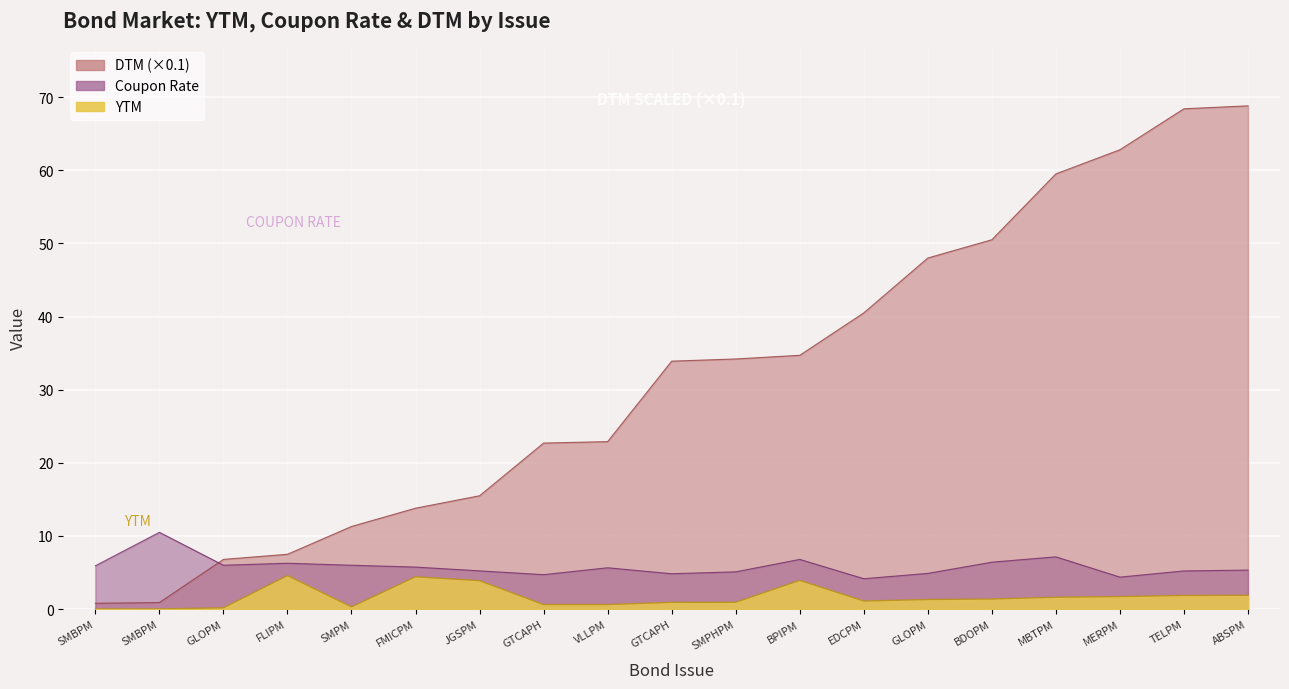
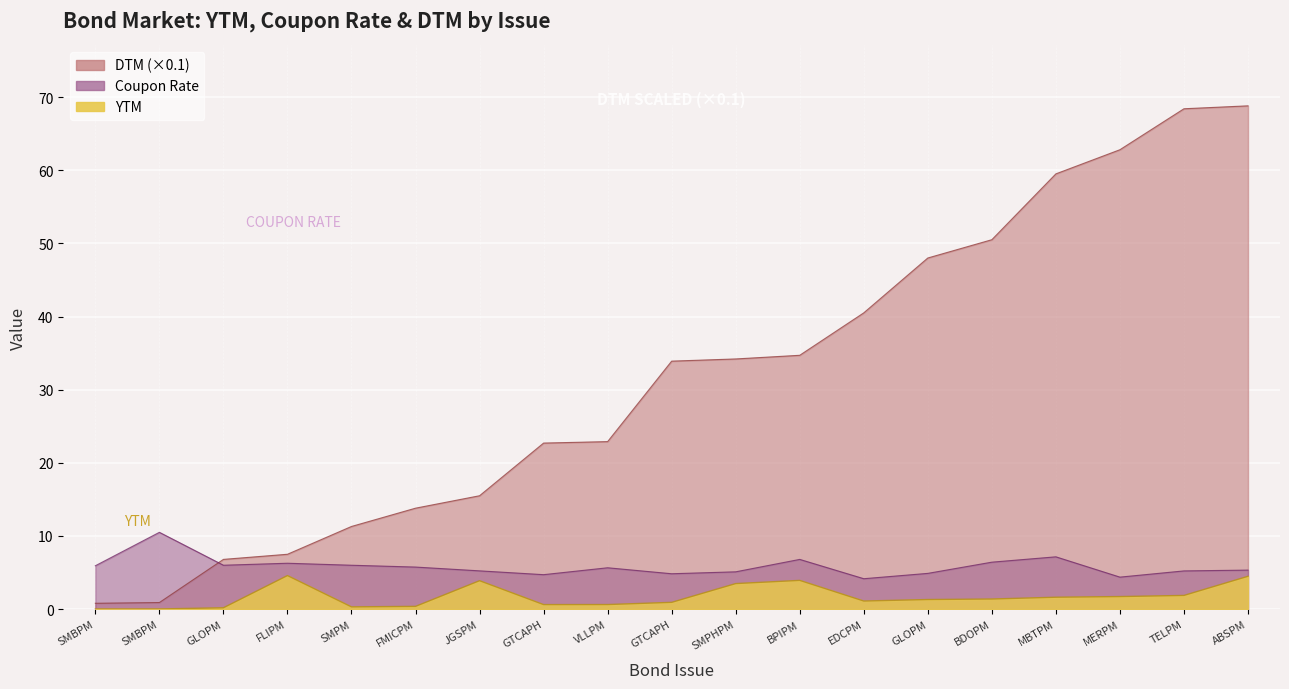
  {
    "YTM": {
      "FLIPM": 5,
      "SMPM": 0,
-     "FMICPM": 4,
+     "FMICPM": 0,
      "JGSPM": 4,
      "VLLPM": 1,
-     "SMPHPM": 1,
+     "SMPHPM": 3,
      "BPIPM": 4,
      "EDCPM": 1,
      "BDOPM": 1,
      "MBTPM": 2,
      "MERPM": 2,
      "TELPM": 2,
-     "ABSPM": 2
+     "ABSPM": 4
    }
  }
